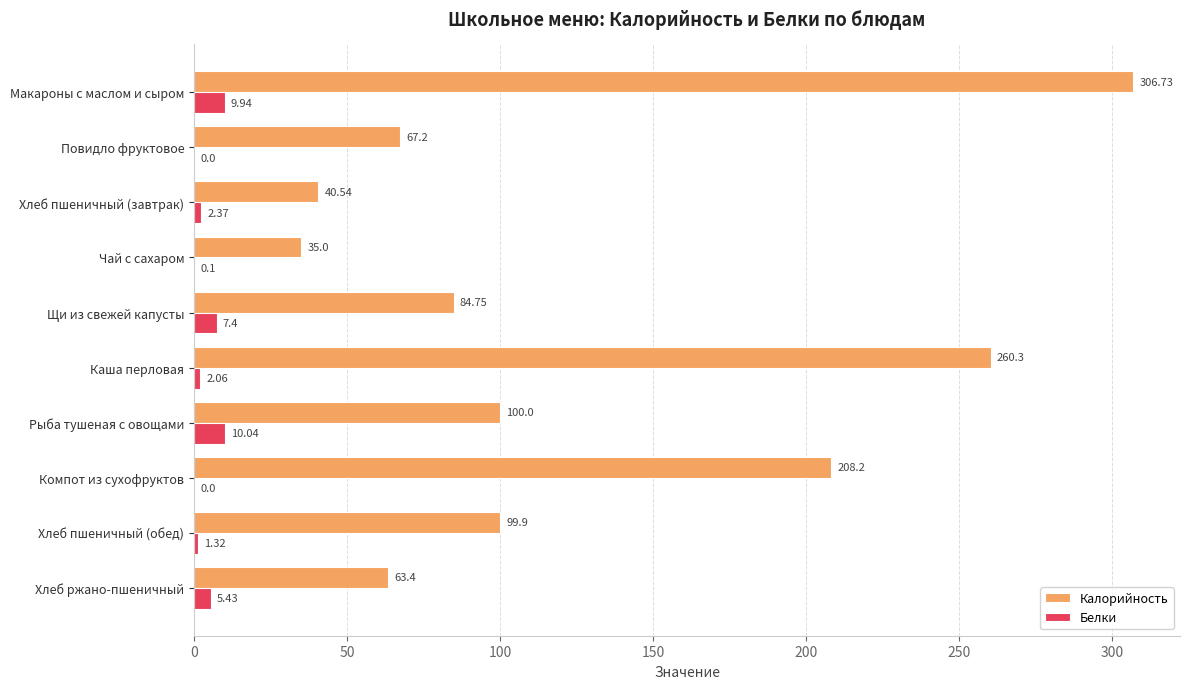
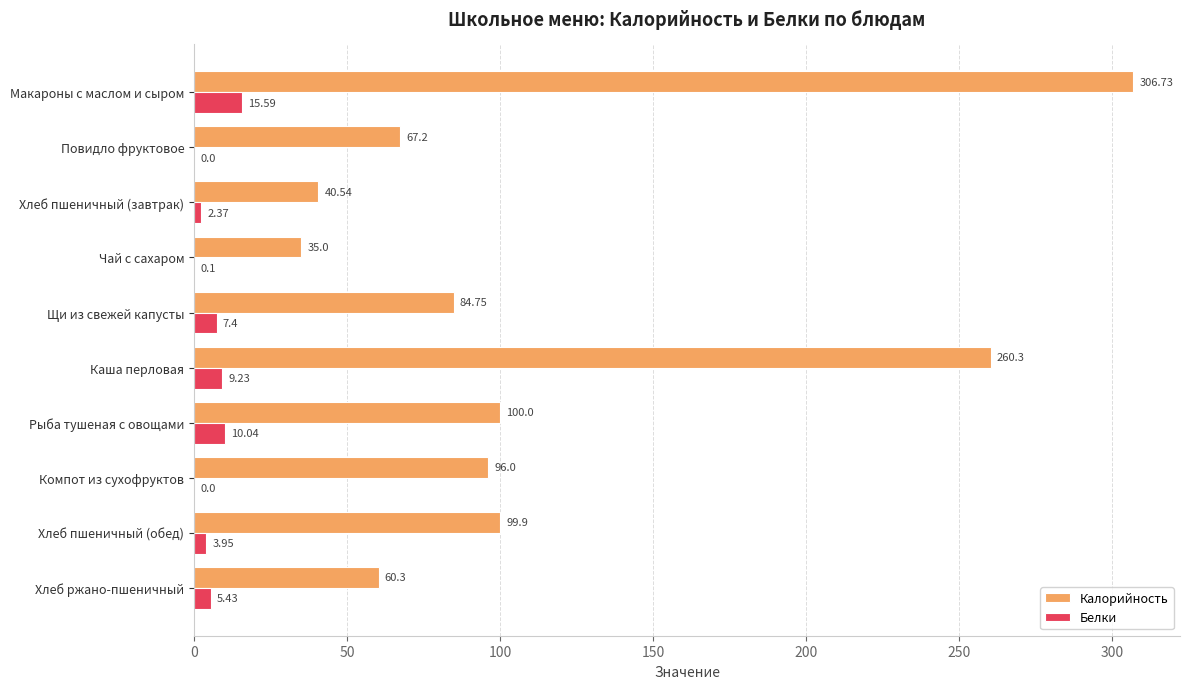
  {
    "Калорийность": {
      "Макароны с маслом и сыром": 306.73,
      "Повидло фруктовое": 67.2,
      "Хлеб пшеничный (завтрак)": 40.54,
      "Чай с сахаром": 35.0,
      "Щи из свежей капусты": 84.75,
      "Каша перловая": 260.3,
      "Рыба тушеная с овощами": 100.0,
-     "Компот из сухофруктов": 208.2,
+     "Компот из сухофруктов": 96.0,
      "Хлеб пшеничный (обед)": 99.9,
-     "Хлеб ржано-пшеничный": 63.4
+     "Хлеб ржано-пшеничный": 60.3
    },
    "Белки": {
-     "Макароны с маслом и сыром": 9.94,
+     "Макароны с маслом и сыром": 15.59,
      "Повидло фруктовое": 0.0,
      "Хлеб пшеничный (завтрак)": 2.37,
      "Чай с сахаром": 0.1,
      "Щи из свежей капусты": 7.4,
-     "Каша перловая": 2.06,
+     "Каша перловая": 9.23,
      "Рыба тушеная с овощами": 10.04,
      "Компот из сухофруктов": 0.0,
-     "Хлеб пшеничный (обед)": 1.32,
+     "Хлеб пшеничный (обед)": 3.95,
      "Хлеб ржано-пшеничный": 5.43
    }
  }
